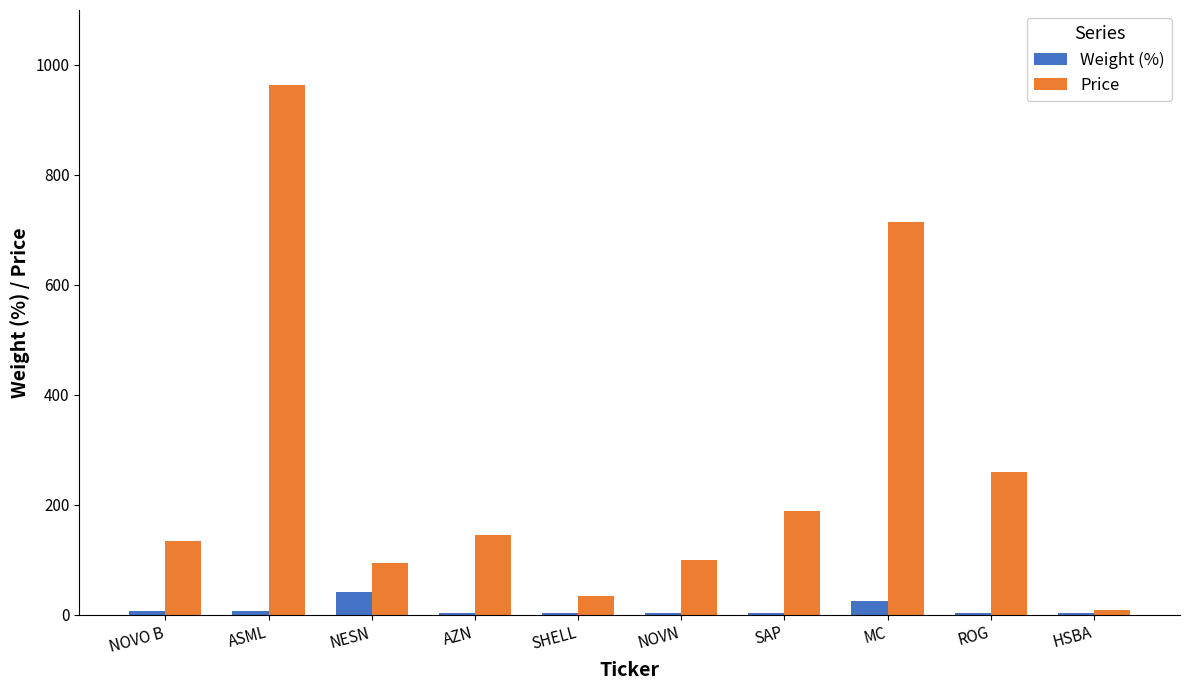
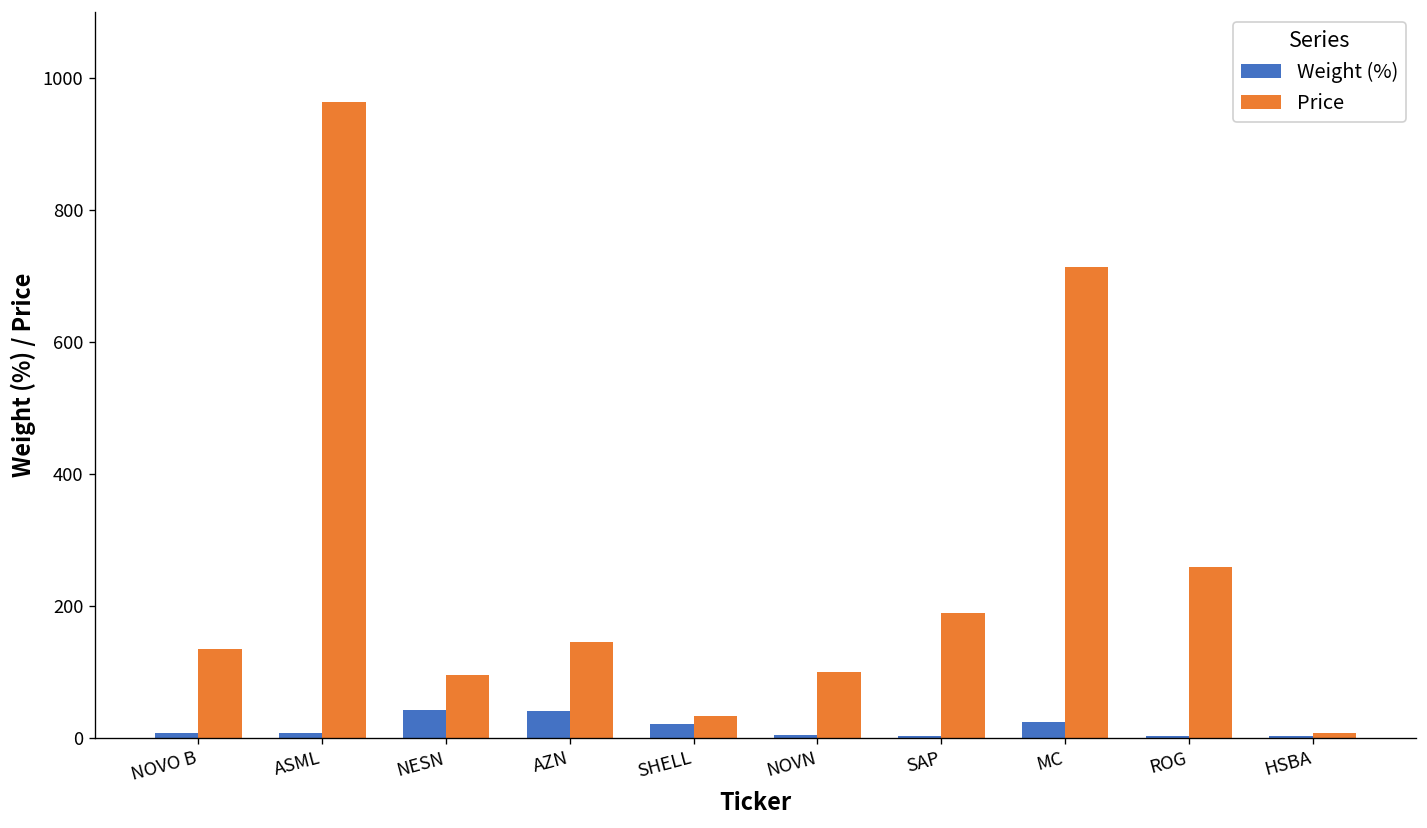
  {
    "Weight (%)": {
      "NOVO B": 10,
      "ASML": 10,
      "NESN": 40,
-     "AZN": 0,
-     "SHELL": 0,
+     "AZN": 40,
+     "SHELL": 20,
      "MC": 20
    },
    "Price": {
      "NOVO B": 130,
      "ASML": 960,
      "NESN": 100,
      "AZN": 150,
      "SHELL": 30,
      "NOVN": 100,
      "SAP": 190,
      "MC": 710,
      "ROG": 260,
      "HSBA": 10
    }
  }
